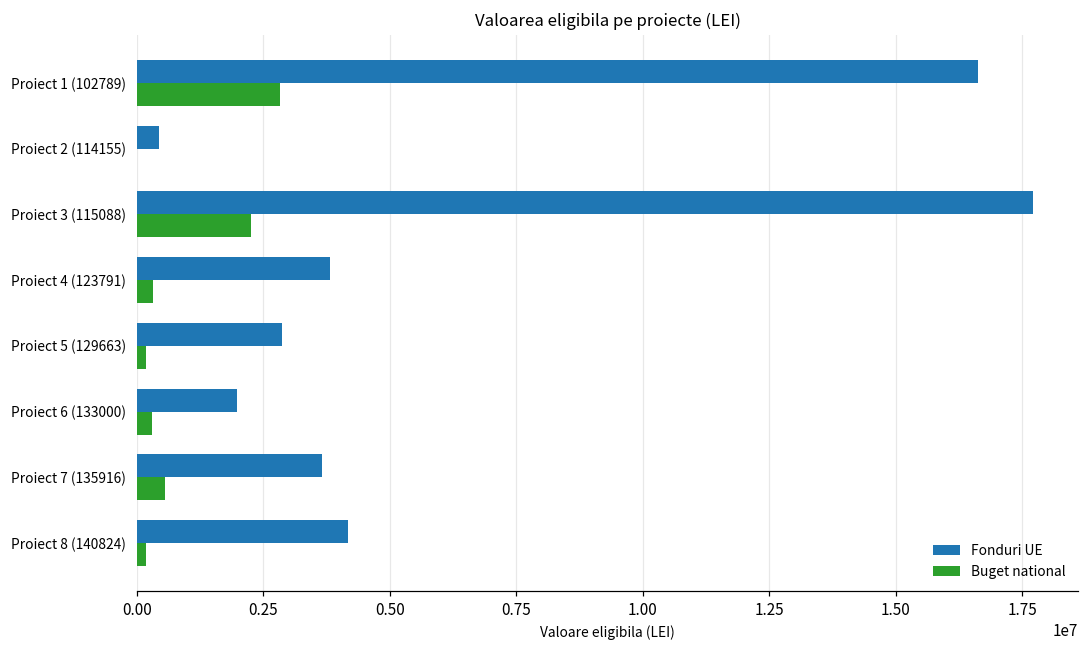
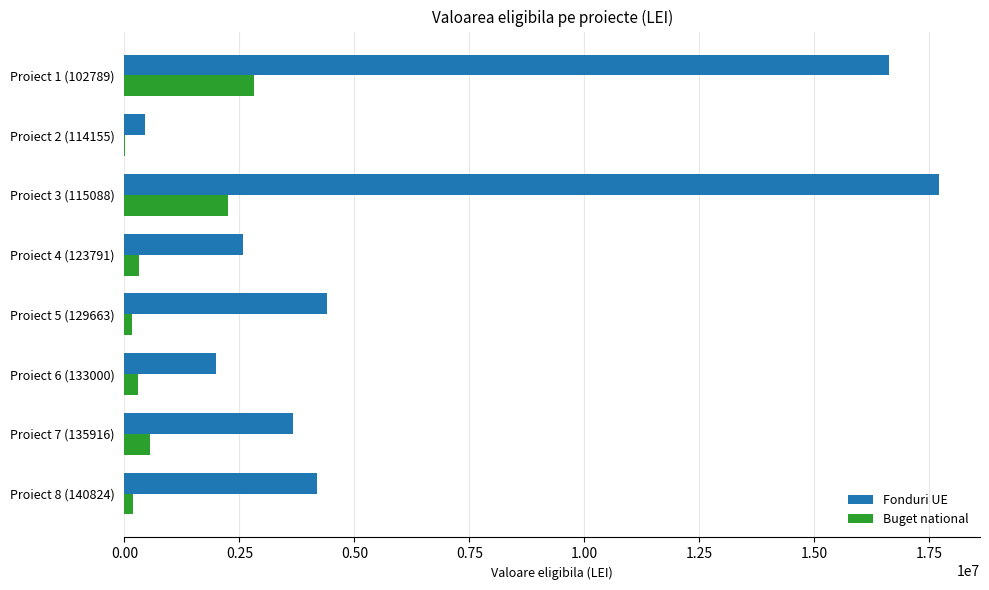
  {
    "Fonduri UE": {
      "Proiect 1 (102789)": 16600000,
      "Proiect 2 (114155)": 400000,
      "Proiect 3 (115088)": 17700000,
-     "Proiect 4 (123791)": 3800000,
-     "Proiect 5 (129663)": 2900000,
+     "Proiect 4 (123791)": 2600000,
+     "Proiect 5 (129663)": 4400000,
      "Proiect 6 (133000)": 2000000,
      "Proiect 7 (135916)": 3700000,
      "Proiect 8 (140824)": 4200000
    },
    "Buget national": {
      "Proiect 1 (102789)": 2800000,
      "Proiect 3 (115088)": 2300000,
      "Proiect 4 (123791)": 300000,
      "Proiect 5 (129663)": 200000,
      "Proiect 6 (133000)": 300000,
      "Proiect 7 (135916)": 600000,
      "Proiect 8 (140824)": 200000
    }
  }
